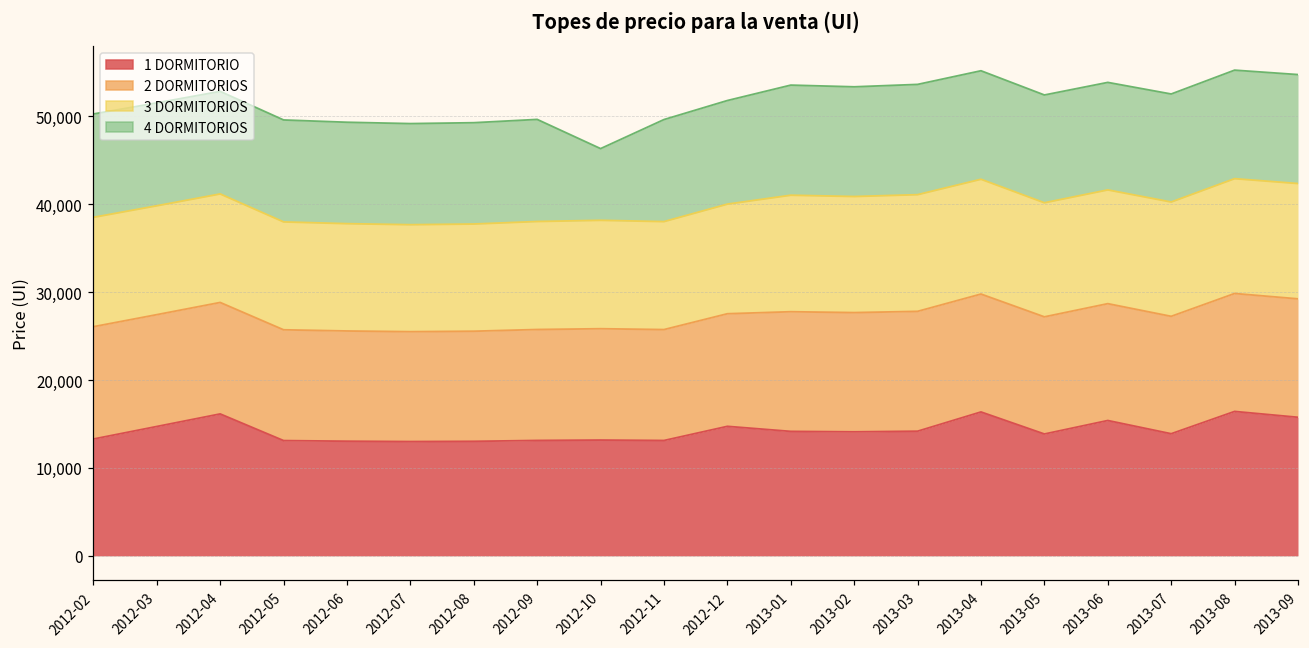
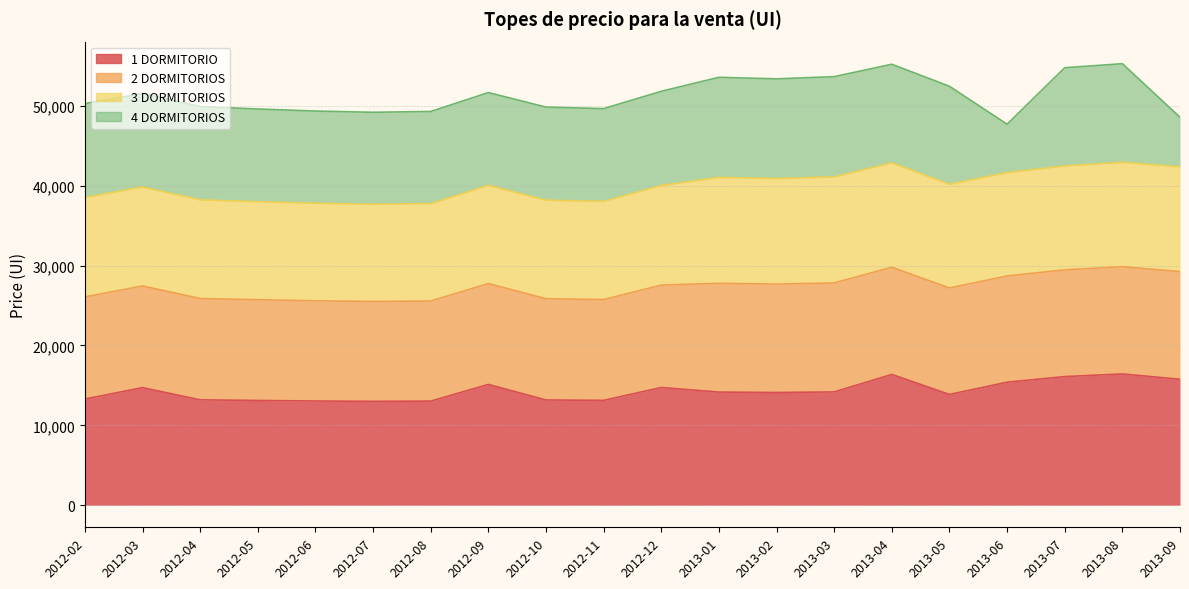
  {
    "1 DORMITORIO": {
      "2012-02": "13,000",
      "2012-03": "15,000",
-     "2012-04": "16,000",
+     "2012-04": "13,000",
      "2012-05": "13,000",
      "2012-06": "13,000",
      "2012-07": "13,000",
      "2012-08": "13,000",
-     "2012-09": "13,000",
+     "2012-09": "15,000",
      "2012-10": "13,000",
      "2012-11": "13,000",
      "2012-12": "15,000",
      "2013-01": "14,000",
      "2013-02": "14,000",
      "2013-03": "14,000",
      "2013-04": "16,000",
      "2013-05": "14,000",
      "2013-06": "15,000",
-     "2013-07": "14,000",
+     "2013-07": "16,000",
      "2013-08": "16,000",
      "2013-09": "16,000"
    },
    "4 DORMITORIOS": {
      "2012-02": "12,000",
      "2012-05": "12,000",
      "2012-06": "12,000",
      "2012-07": "12,000",
      "2012-08": "12,000",
      "2012-09": "12,000",
-     "2012-10": "8,000",
+     "2012-10": "12,000",
      "2012-11": "12,000",
      "2012-12": "12,000",
      "2013-01": "13,000",
      "2013-02": "12,000",
      "2013-03": "13,000",
      "2013-04": "12,000",
      "2013-05": "12,000",
-     "2013-06": "12,000",
+     "2013-06": "6,000",
      "2013-07": "12,000",
      "2013-08": "12,000",
-     "2013-09": "12,000"
+     "2013-09": "6,000"
    }
  }
